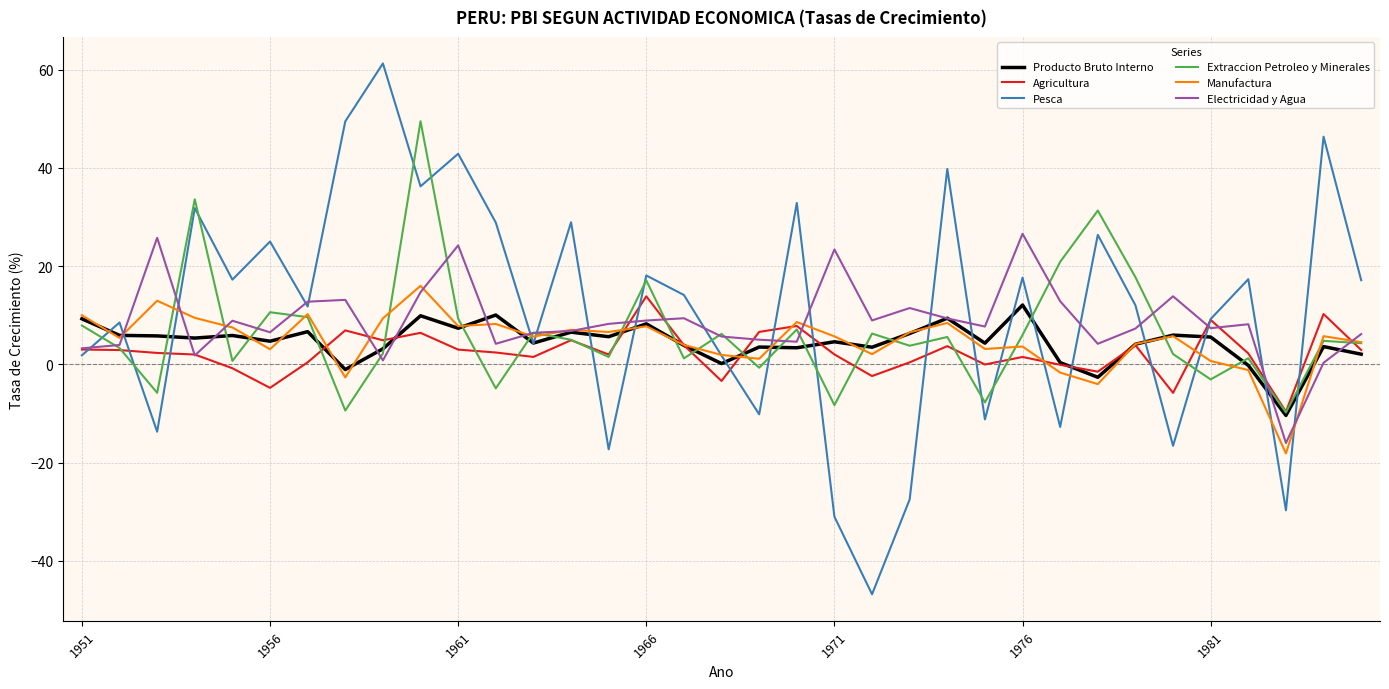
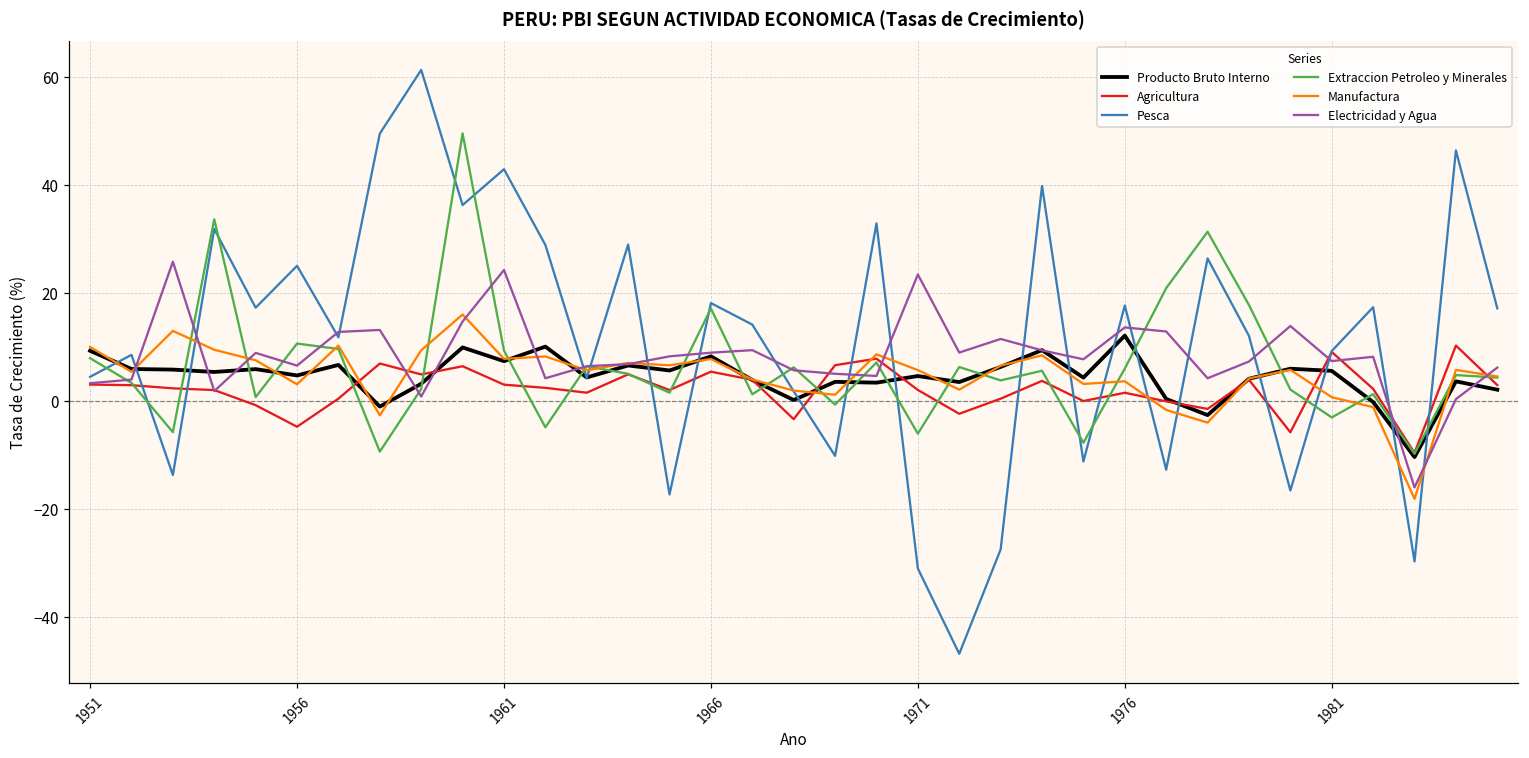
  {
    "Producto Bruto Interno": {
      "1951": 9,
      "1956": 5,
      "1971": 5,
      "1976": 12,
      "1981": 6
    },
    "Agricultura": {
      "1956": -5,
      "1961": 3,
-     "1966": 14,
+     "1966": 5,
      "1971": 2,
      "1976": 1
    },
    "Pesca": {
-     "1951": 2,
+     "1951": 4,
      "1956": 25,
      "1961": 43,
      "1966": 18,
      "1971": -31,
      "1976": 18
    },
    "Extraccion Petroleo y Minerales": {
      "1951": 8,
      "1956": 11,
      "1961": 9,
      "1966": 17,
-     "1971": -8,
+     "1971": -6,
      "1976": 6,
      "1981": -3
    },
    "Manufactura": {
      "1951": 10,
      "1956": 3,
      "1971": 6,
      "1976": 4,
      "1981": 1
    },
    "Electricidad y Agua": {
      "1956": 7,
      "1961": 24,
      "1966": 9,
      "1971": 23,
-     "1976": 27,
+     "1976": 14,
      "1981": 7
    }
  }
